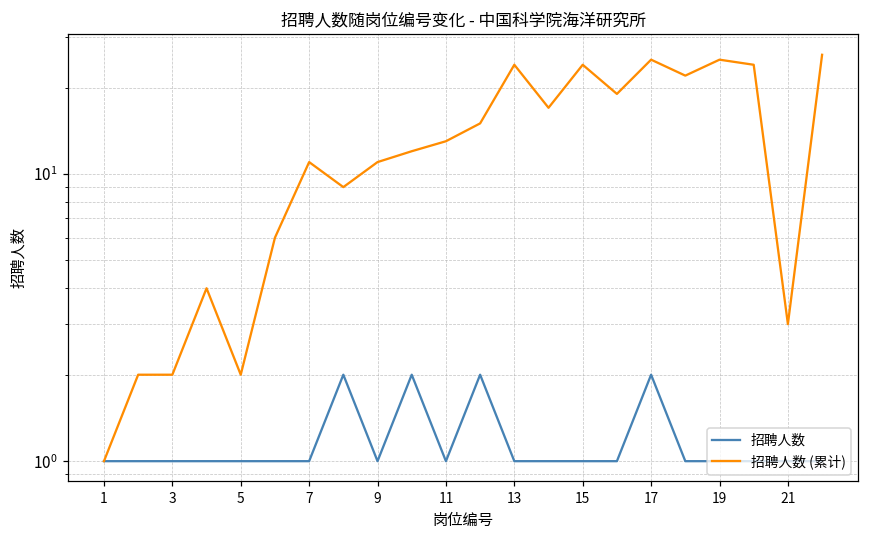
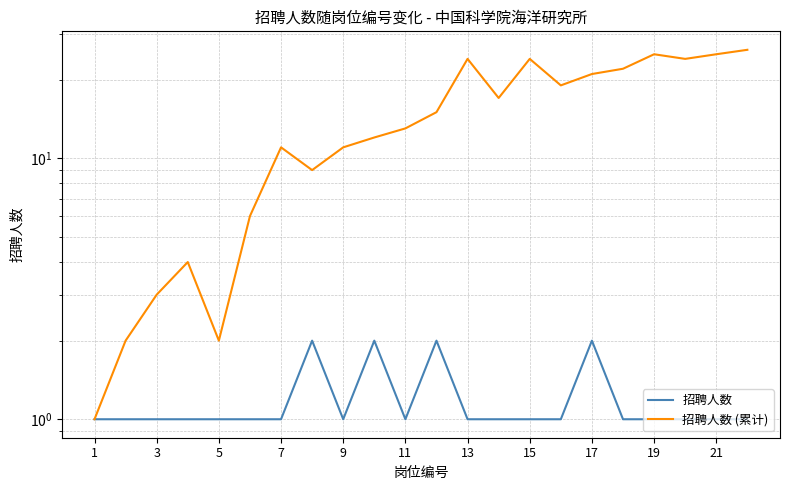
  {
    "招聘人数": {
      "3": 1,
      "5": 1,
      "7": 1,
      "9": 1,
      "11": 1,
      "13": 1,
      "15": 1,
      "17": 2
    },
    "招聘人数 (累计)": {
-     "3": 2,
+     "3": 3,
      "5": 2,
      "7": 11,
      "9": 11,
      "11": 13,
      "13": 24,
      "15": 24,
-     "17": 25,
+     "17": 21,
      "19": 25,
-     "21": 3
+     "21": 25
    }
  }
